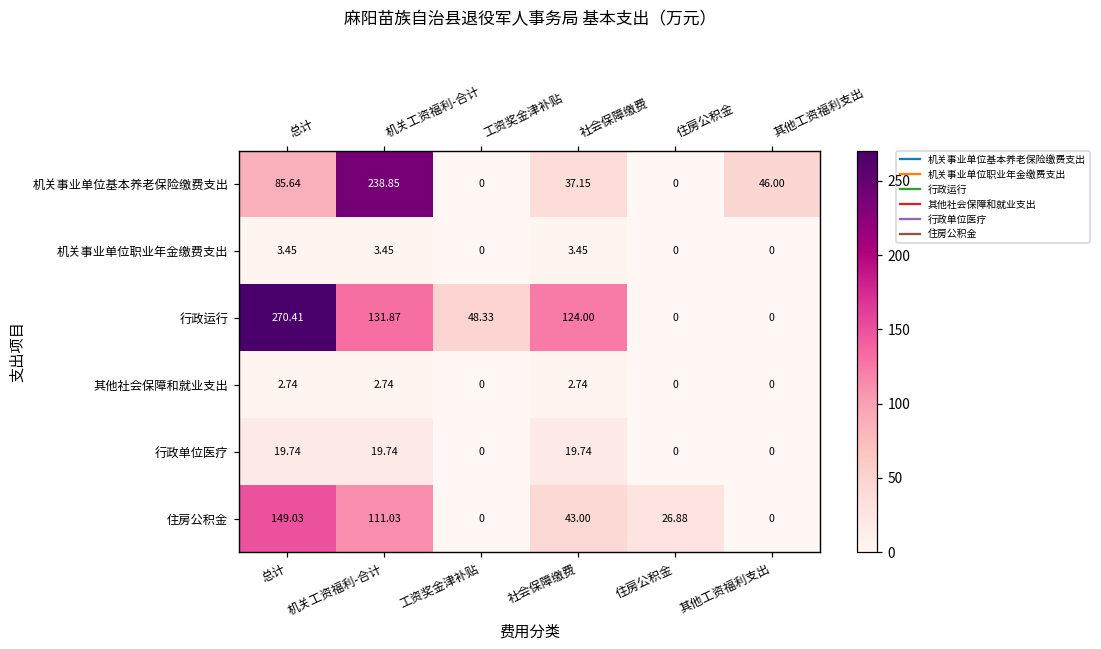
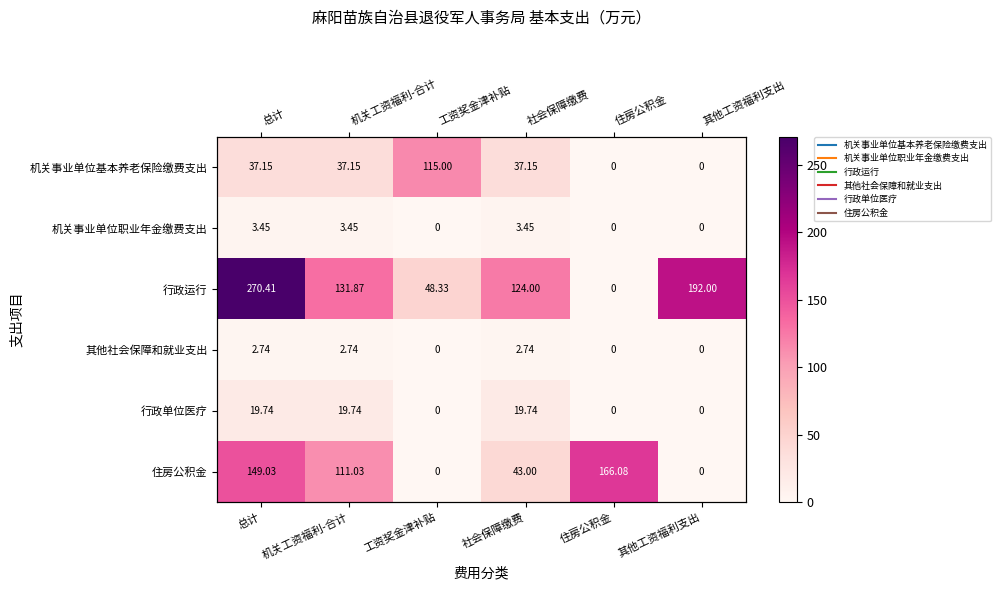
  {
    "机关事业单位基本养老保险缴费支出": {
-     "总计": 85.64,
-     "机关工资福利-合计": 238.85,
-     "工资奖金津补贴": 0,
+     "总计": 37.15,
+     "机关工资福利-合计": 37.15,
+     "工资奖金津补贴": 115.00,
      "社会保障缴费": 37.15,
      "住房公积金": 0,
-     "其他工资福利支出": 46.00
+     "其他工资福利支出": 0
    },
    "机关事业单位职业年金缴费支出": {
      "总计": 3.45,
      "机关工资福利-合计": 3.45,
      "工资奖金津补贴": 0,
      "社会保障缴费": 3.45,
      "住房公积金": 0,
      "其他工资福利支出": 0
    },
    "行政运行": {
      "总计": 270.41,
      "机关工资福利-合计": 131.87,
      "工资奖金津补贴": 48.33,
      "社会保障缴费": 124.00,
      "住房公积金": 0,
-     "其他工资福利支出": 0
+     "其他工资福利支出": 192.00
    },
    "其他社会保障和就业支出": {
      "总计": 2.74,
      "机关工资福利-合计": 2.74,
      "工资奖金津补贴": 0,
      "社会保障缴费": 2.74,
      "住房公积金": 0,
      "其他工资福利支出": 0
    },
    "行政单位医疗": {
      "总计": 19.74,
      "机关工资福利-合计": 19.74,
      "工资奖金津补贴": 0,
      "社会保障缴费": 19.74,
      "住房公积金": 0,
      "其他工资福利支出": 0
    },
    "住房公积金": {
      "总计": 149.03,
      "机关工资福利-合计": 111.03,
      "工资奖金津补贴": 0,
      "社会保障缴费": 43.00,
-     "住房公积金": 26.88,
+     "住房公积金": 166.08,
      "其他工资福利支出": 0
    }
  }
